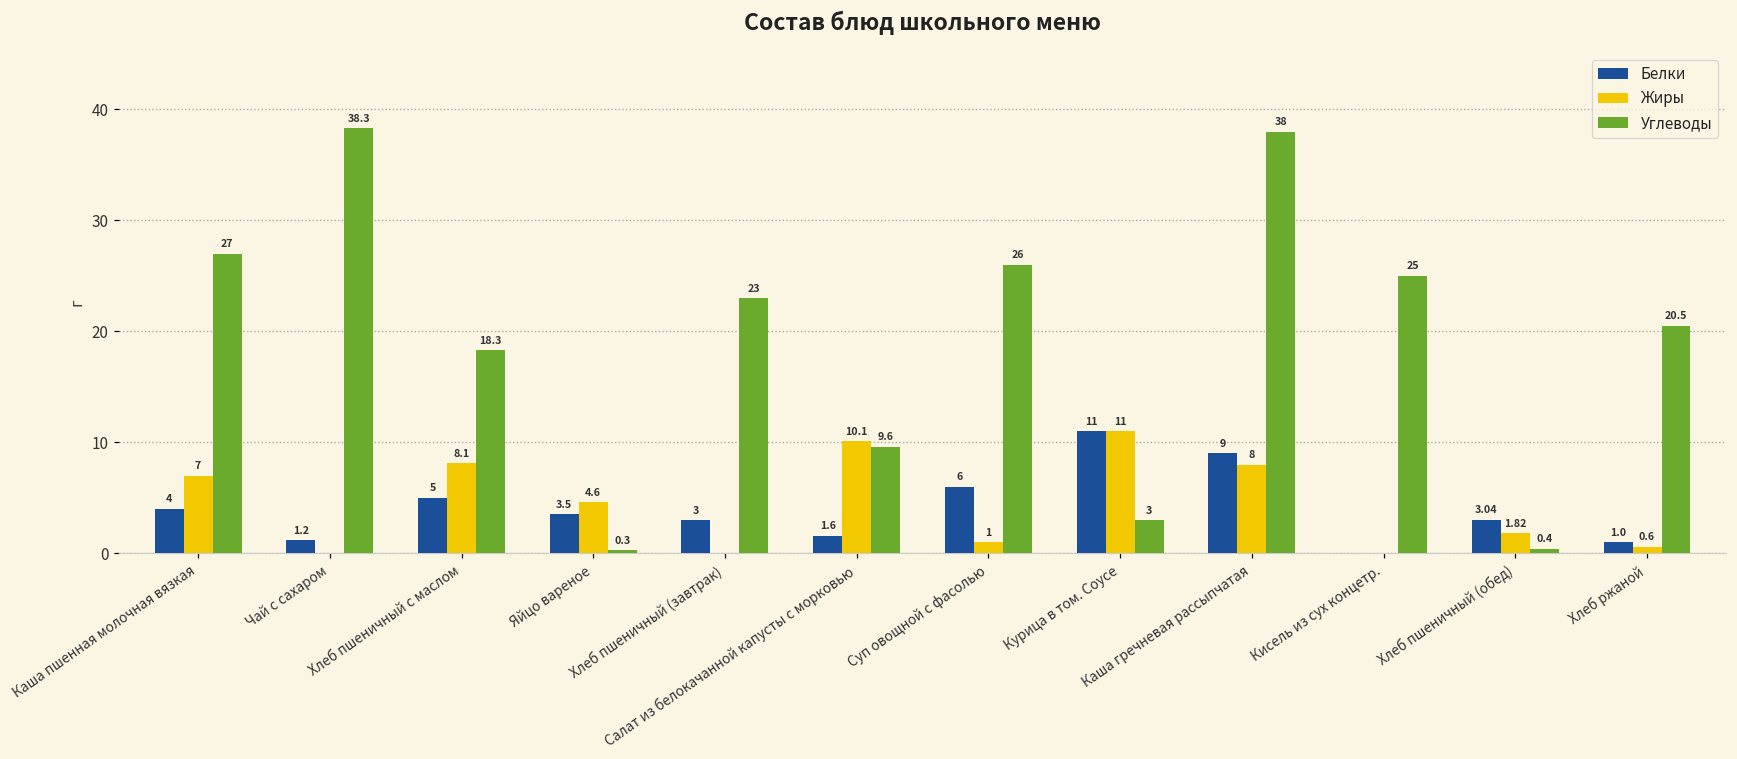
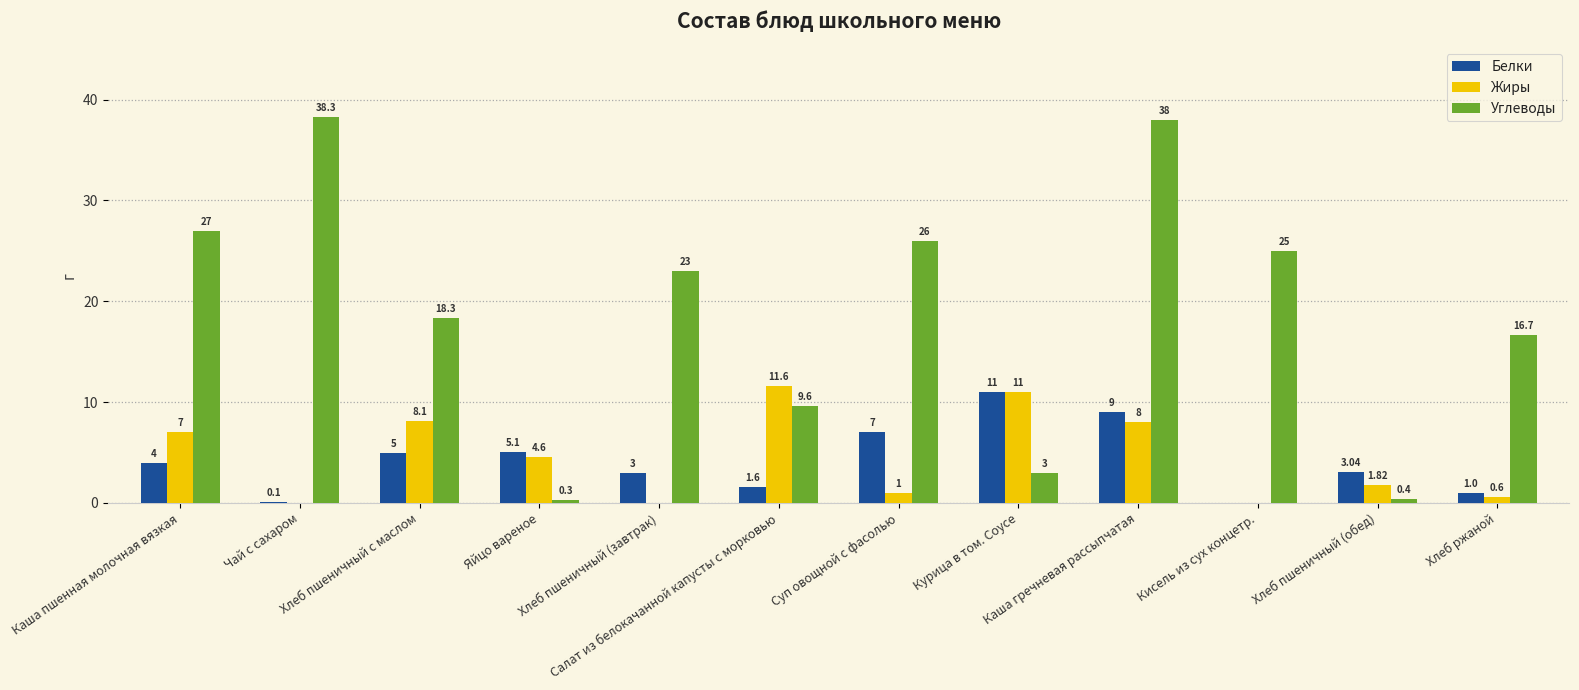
  {
    "Белки": {
      "Каша пшенная молочная вязкая": 4,
-     "Чай с сахаром": 1.2,
+     "Чай с сахаром": 0.1,
      "Хлеб пшеничный с маслом": 5,
-     "Яйцо вареное": 3.5,
+     "Яйцо вареное": 5.1,
      "Хлеб пшеничный (завтрак)": 3,
      "Салат из белокачанной капусты с морковью": 1.6,
-     "Суп овощной с фасолью": 6,
+     "Суп овощной с фасолью": 7,
      "Курица в том. Соусе": 11,
      "Каша гречневая рассыпчатая": 9,
      "Хлеб пшеничный (обед)": 3.04,
      "Хлеб ржаной": 1.0
    },
    "Жиры": {
      "Каша пшенная молочная вязкая": 7,
      "Хлеб пшеничный с маслом": 8.1,
      "Яйцо вареное": 4.6,
-     "Салат из белокачанной капусты с морковью": 10.1,
+     "Салат из белокачанной капусты с морковью": 11.6,
      "Суп овощной с фасолью": 1,
      "Курица в том. Соусе": 11,
      "Каша гречневая рассыпчатая": 8,
      "Хлеб пшеничный (обед)": 1.82,
      "Хлеб ржаной": 0.6
    },
    "Углеводы": {
      "Каша пшенная молочная вязкая": 27,
      "Чай с сахаром": 38.3,
      "Хлеб пшеничный с маслом": 18.3,
      "Яйцо вареное": 0.3,
      "Хлеб пшеничный (завтрак)": 23,
      "Салат из белокачанной капусты с морковью": 9.6,
      "Суп овощной с фасолью": 26,
      "Курица в том. Соусе": 3,
      "Каша гречневая рассыпчатая": 38,
      "Кисель из сух концетр.": 25,
      "Хлеб пшеничный (обед)": 0.4,
-     "Хлеб ржаной": 20.5
+     "Хлеб ржаной": 16.7
    }
  }
